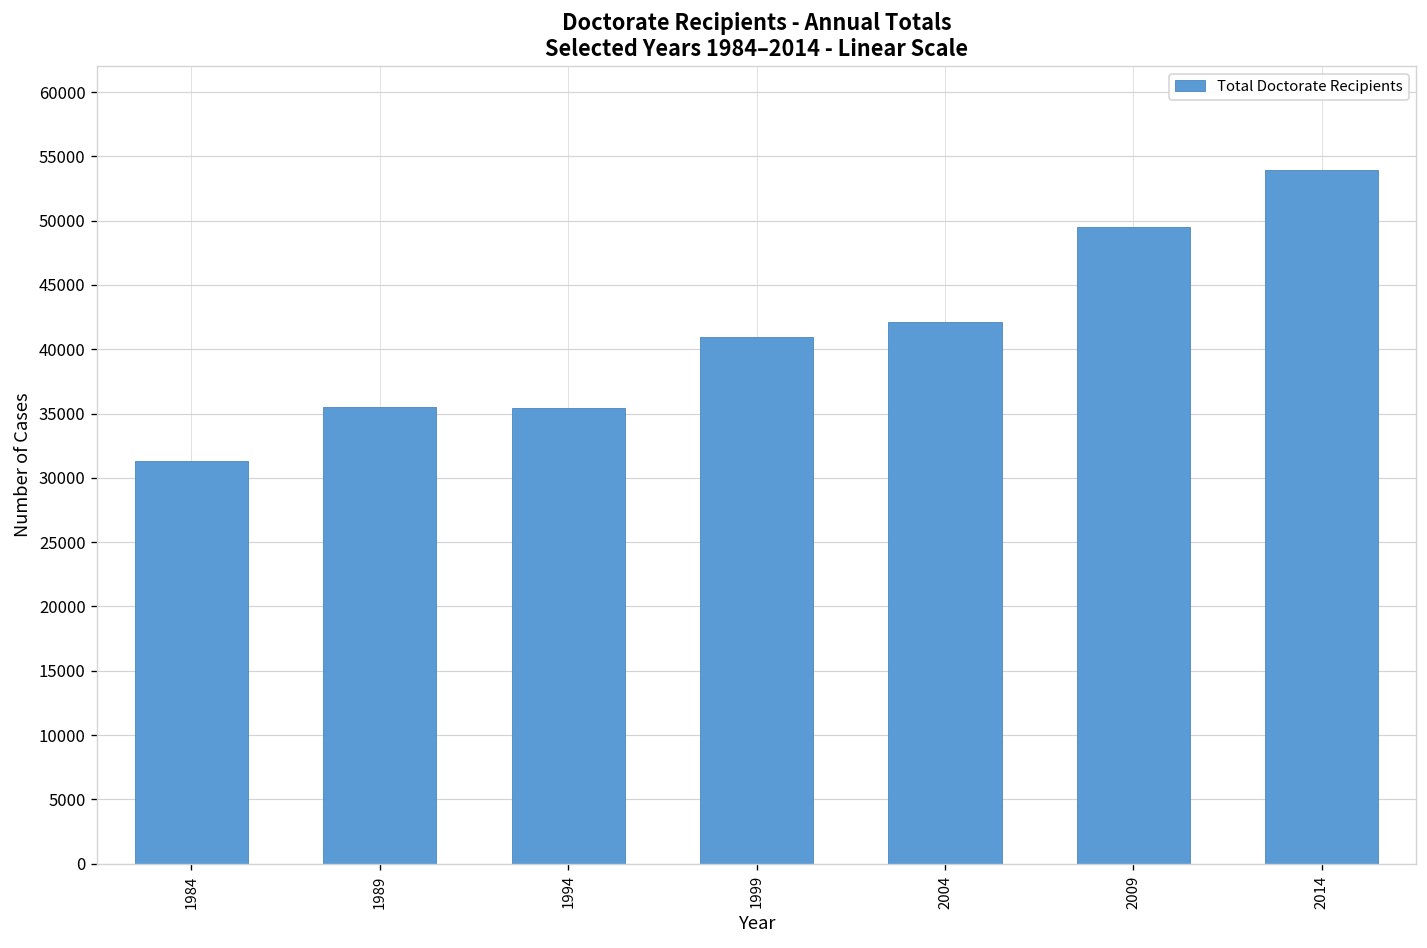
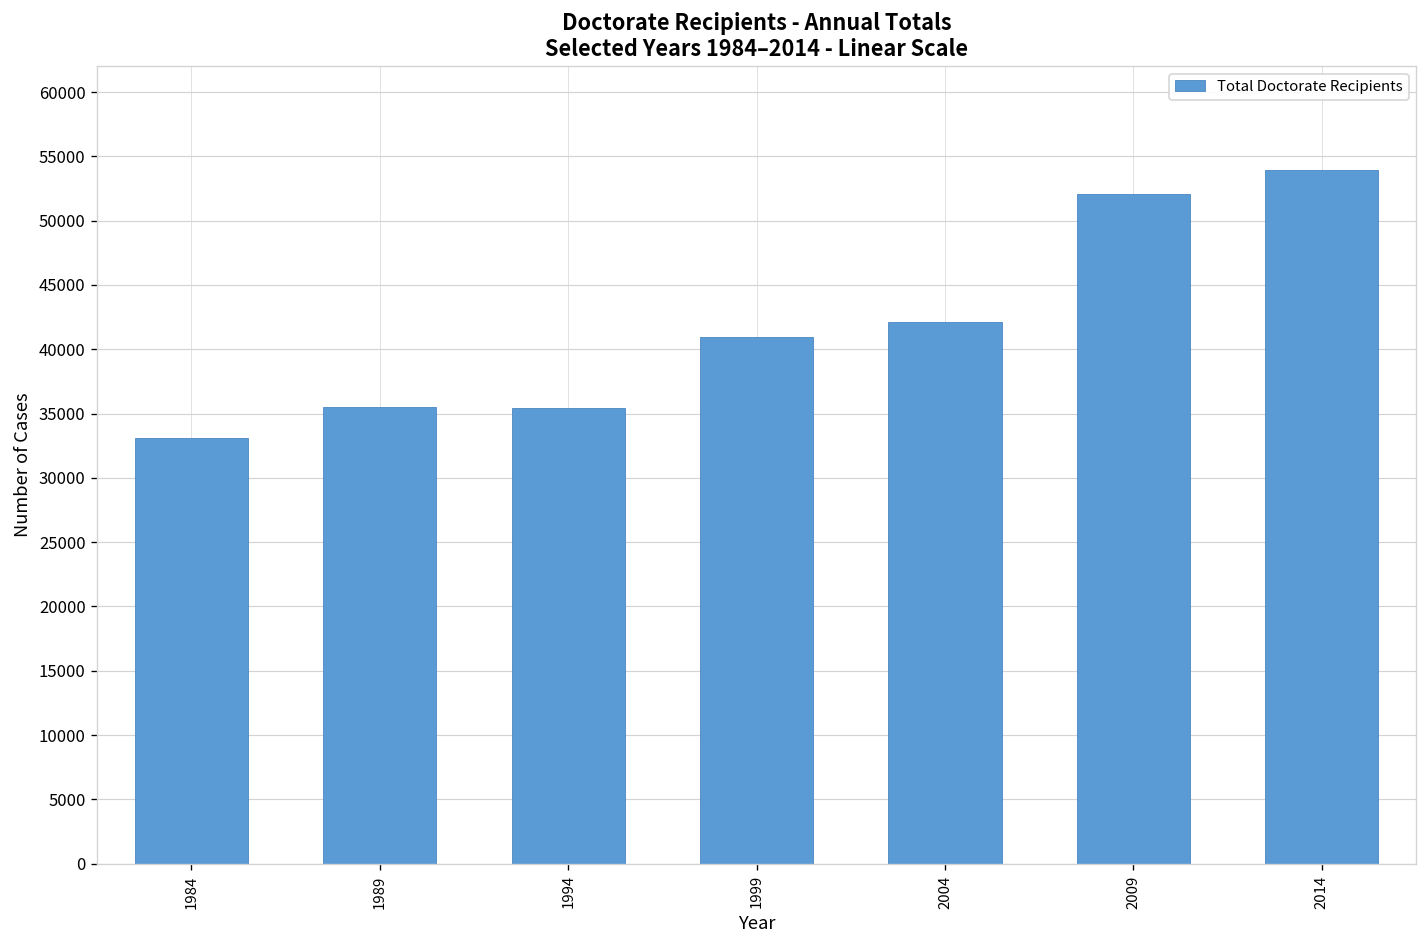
  {
-   "1984": 31300,
+   "1984": 33100,
    "1989": 35500,
    "1994": 35400,
    "1999": 40900,
    "2004": 42100,
-   "2009": 49500,
+   "2009": 52100,
    "2014": 53900
  }
